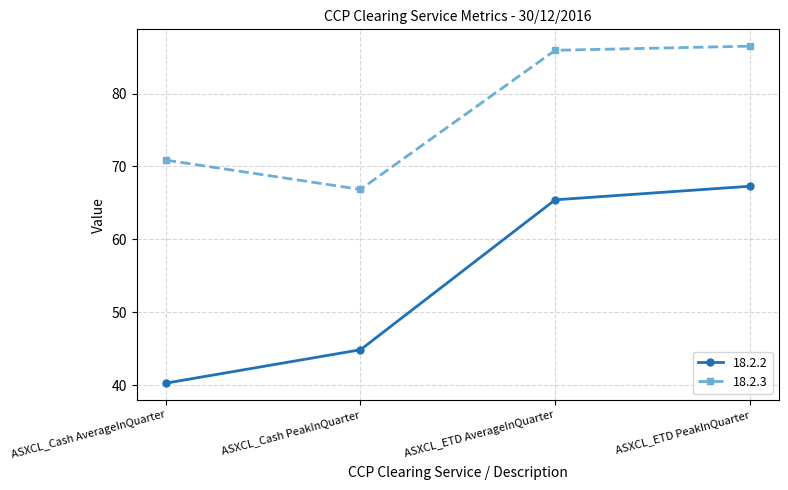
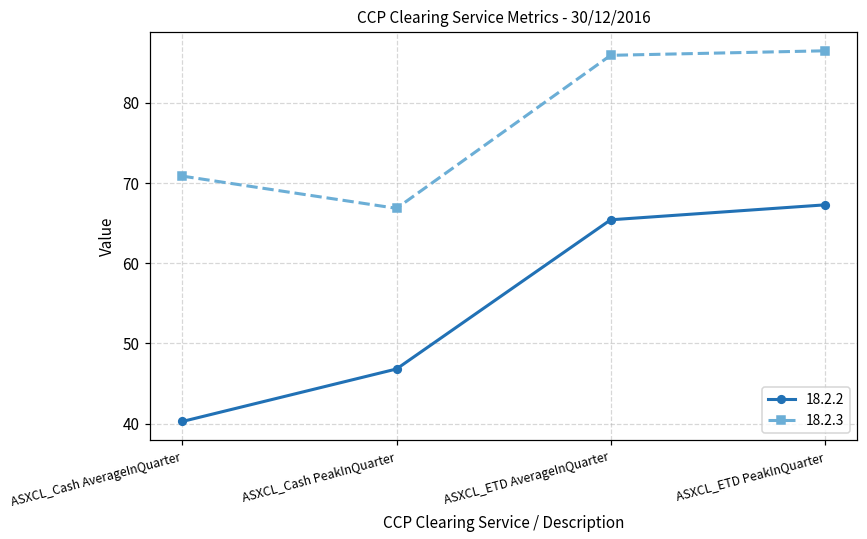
  {
    "18.2.2": {
      "ASXCL_Cash AverageInQuarter": 40,
-     "ASXCL_Cash PeakInQuarter": 45,
+     "ASXCL_Cash PeakInQuarter": 47,
      "ASXCL_ETD AverageInQuarter": 65,
      "ASXCL_ETD PeakInQuarter": 67
    },
    "18.2.3": {
      "ASXCL_Cash AverageInQuarter": 71,
      "ASXCL_Cash PeakInQuarter": 67,
      "ASXCL_ETD AverageInQuarter": 86,
      "ASXCL_ETD PeakInQuarter": 87
    }
  }
